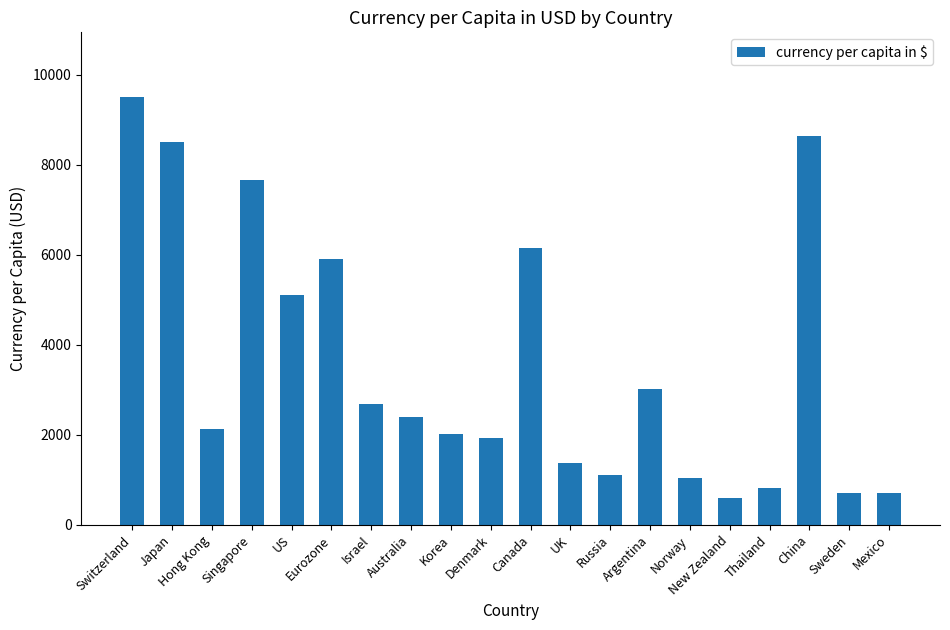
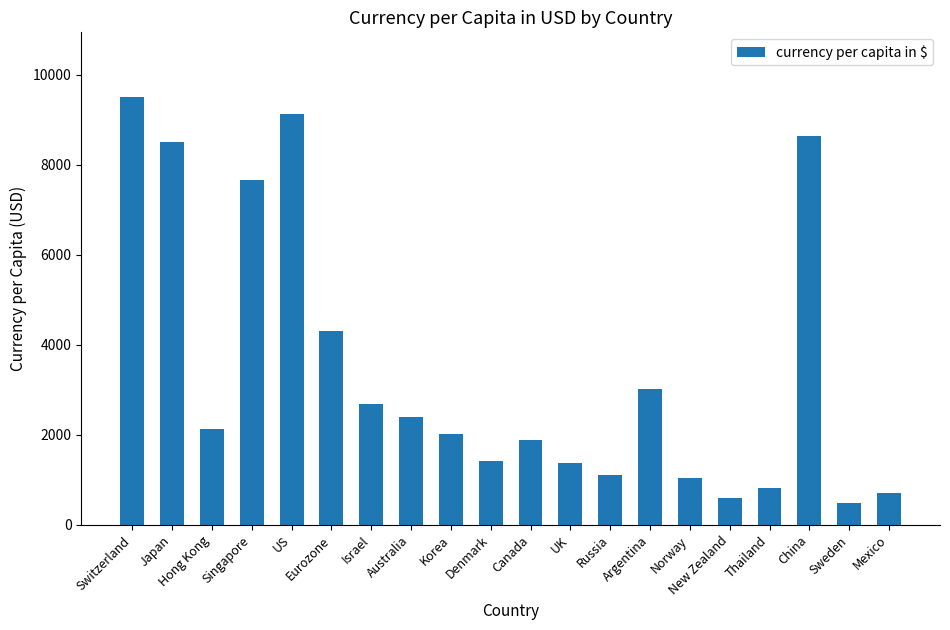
  {
    "Switzerland": 9500,
    "Japan": 8500,
    "Hong Kong": 2100,
    "Singapore": 7700,
-   "US": 5100,
-   "Eurozone": 5900,
+   "US": 9100,
+   "Eurozone": 4300,
    "Israel": 2700,
    "Australia": 2400,
    "Korea": 2000,
-   "Denmark": 1900,
-   "Canada": 6200,
+   "Denmark": 1400,
+   "Canada": 1900,
    "UK": 1400,
    "Russia": 1100,
    "Argentina": 3000,
    "Norway": 1000,
    "New Zealand": 600,
    "Thailand": 800,
    "China": 8600,
-   "Sweden": 700,
+   "Sweden": 500,
    "Mexico": 700
  }
